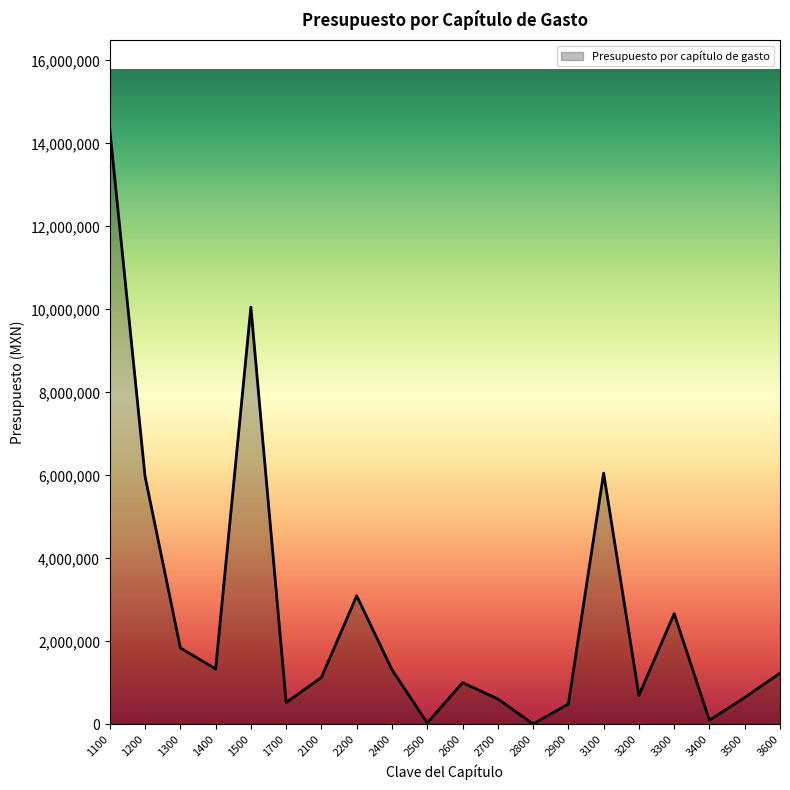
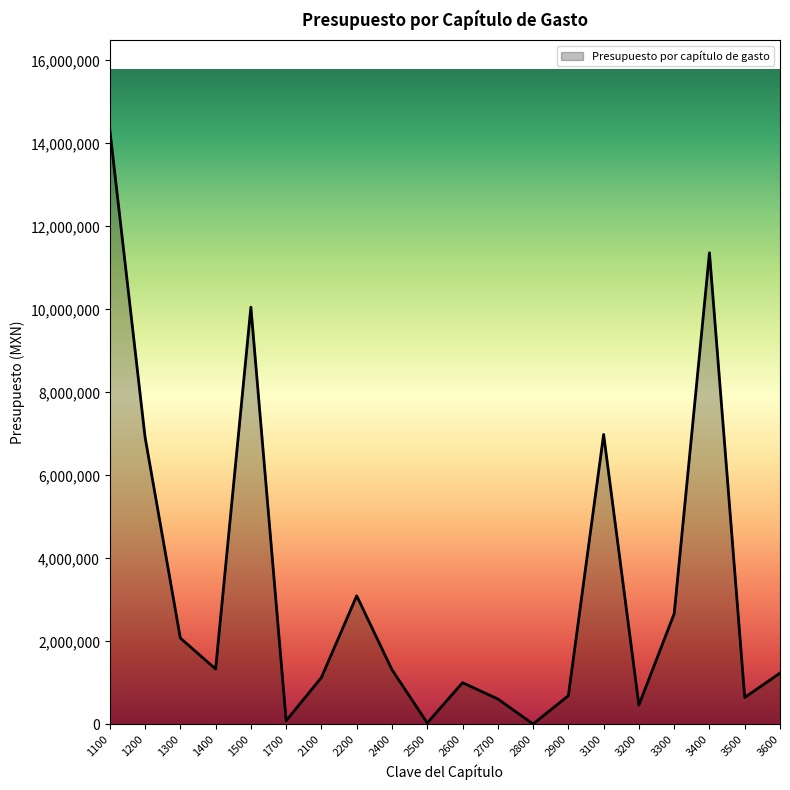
  {
    "1100": "14,300,000",
-   "1200": "6,000,000",
-   "1300": "1,800,000",
+   "1200": "6,900,000",
+   "1300": "2,100,000",
    "1400": "1,300,000",
    "1500": "10,100,000",
-   "1700": "500,000",
+   "1700": "100,000",
    "2100": "1,100,000",
    "2200": "3,100,000",
    "2400": "1,300,000",
    "2500": "0",
    "2600": "1,000,000",
    "2700": "600,000",
    "2800": "0",
-   "2900": "500,000",
-   "3100": "6,100,000",
-   "3200": "700,000",
+   "2900": "700,000",
+   "3100": "7,000,000",
+   "3200": "500,000",
    "3300": "2,700,000",
-   "3400": "100,000",
+   "3400": "11,400,000",
    "3500": "700,000",
    "3600": "1,200,000"
  }
